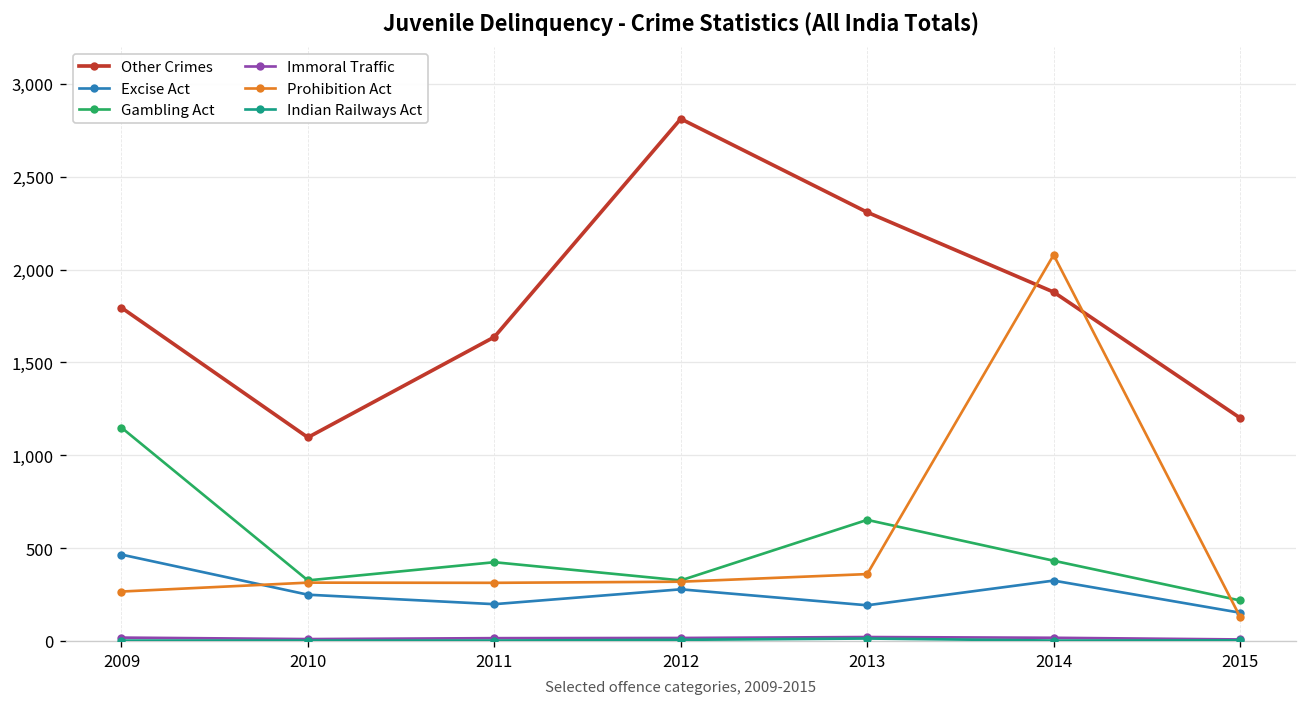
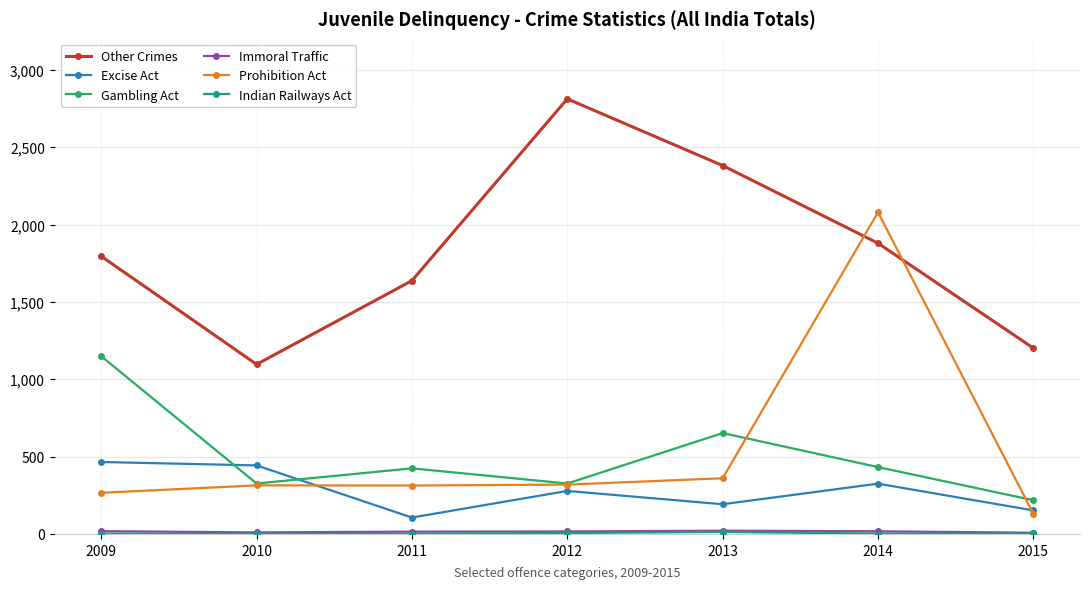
  {
    "Other Crimes": {
      "2009": "1,800",
      "2010": "1,100",
      "2011": "1,640",
      "2012": "2,810",
-     "2013": "2,310",
+     "2013": "2,380",
      "2014": "1,880",
      "2015": "1,200"
    },
    "Excise Act": {
      "2009": "470",
-     "2010": "250",
-     "2011": "200",
+     "2010": "440",
+     "2011": "110",
      "2012": "280",
      "2013": "190",
      "2014": "330",
      "2015": "150"
    },
    "Prohibition Act": {
      "2009": "270",
      "2011": "310",
      "2013": "360",
      "2014": "2,080",
      "2015": "130"
    }
  }
